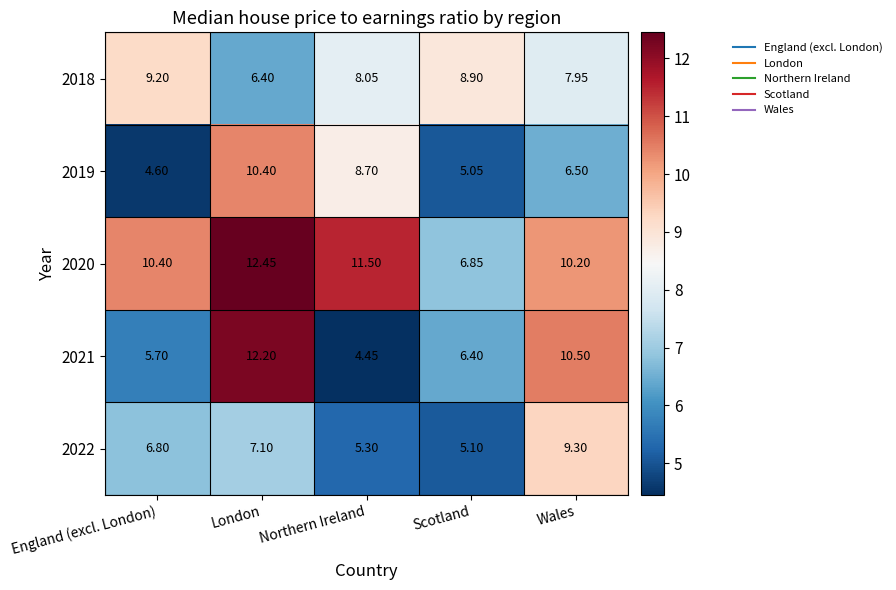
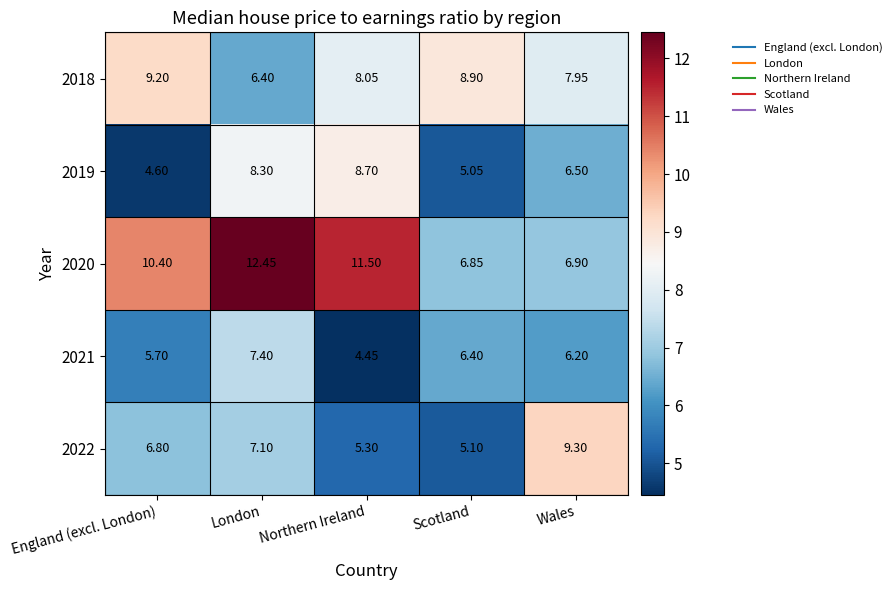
  {
    "2018": {
      "England (excl. London)": 9.20,
      "London": 6.40,
      "Northern Ireland": 8.05,
      "Scotland": 8.90,
      "Wales": 7.95
    },
    "2019": {
      "England (excl. London)": 4.60,
-     "London": 10.40,
+     "London": 8.30,
      "Northern Ireland": 8.70,
      "Scotland": 5.05,
      "Wales": 6.50
    },
    "2020": {
      "England (excl. London)": 10.40,
      "London": 12.45,
      "Northern Ireland": 11.50,
      "Scotland": 6.85,
-     "Wales": 10.20
+     "Wales": 6.90
    },
    "2021": {
      "England (excl. London)": 5.70,
-     "London": 12.20,
+     "London": 7.40,
      "Northern Ireland": 4.45,
      "Scotland": 6.40,
-     "Wales": 10.50
+     "Wales": 6.20
    },
    "2022": {
      "England (excl. London)": 6.80,
      "London": 7.10,
      "Northern Ireland": 5.30,
      "Scotland": 5.10,
      "Wales": 9.30
    }
  }
